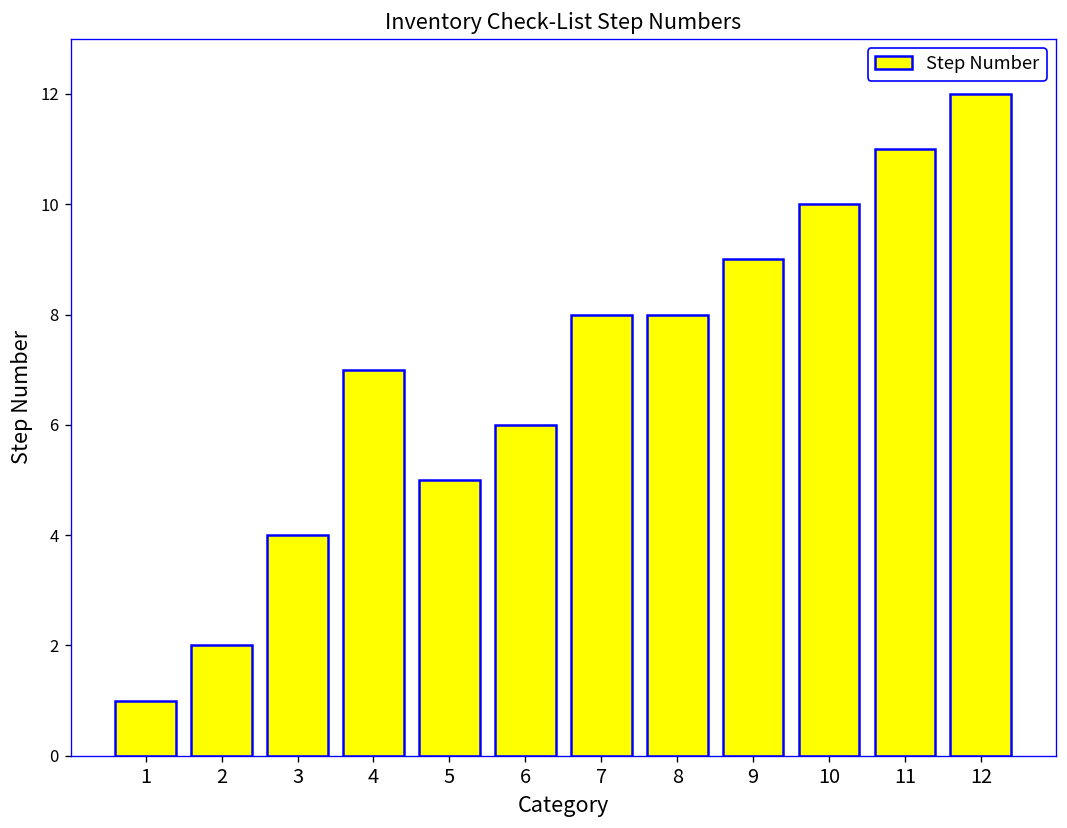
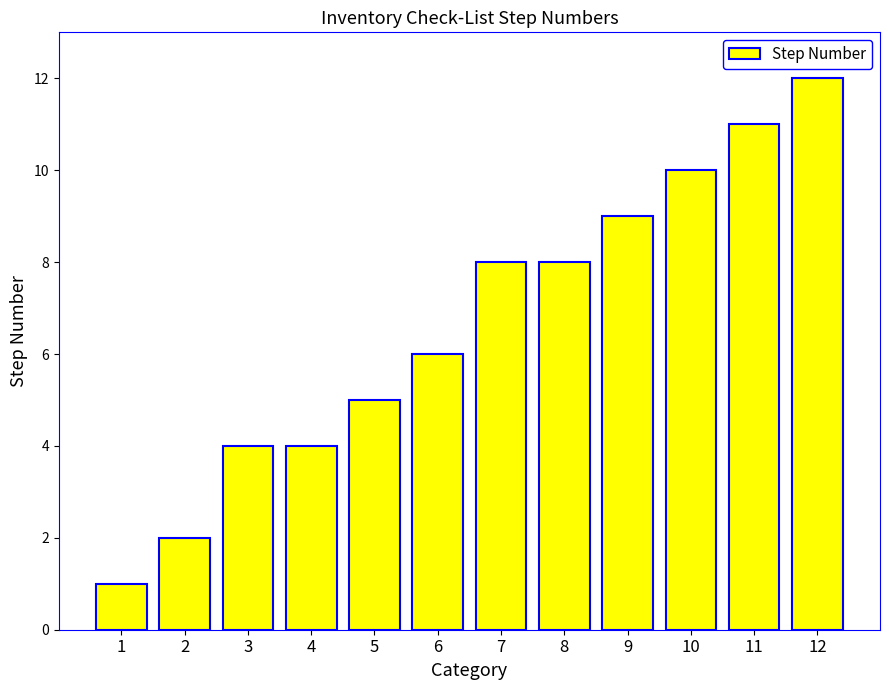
  {
    "1": 1,
    "2": 2,
    "3": 4,
-   "4": 7,
+   "4": 4,
    "5": 5,
    "6": 6,
    "7": 8,
    "8": 8,
    "9": 9,
    "10": 10,
    "11": 11,
    "12": 12
  }
